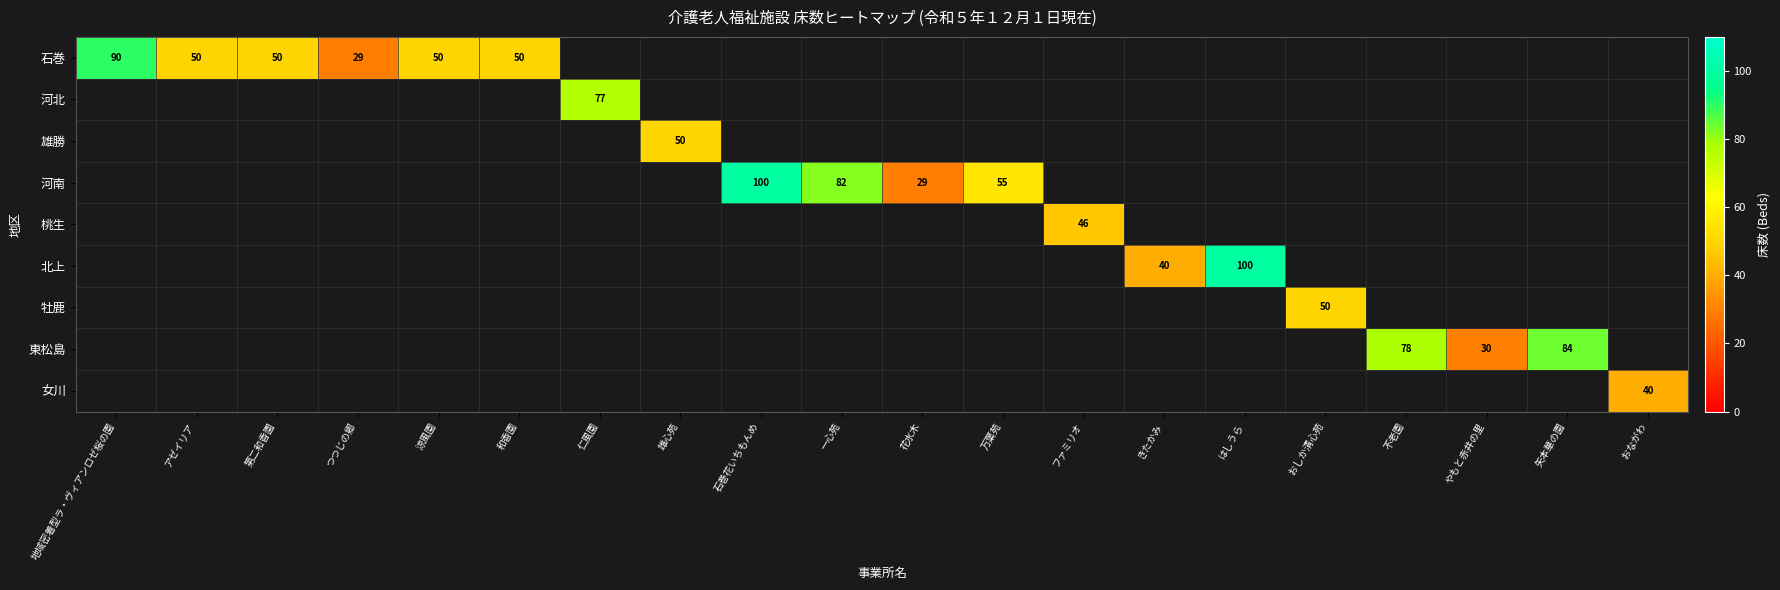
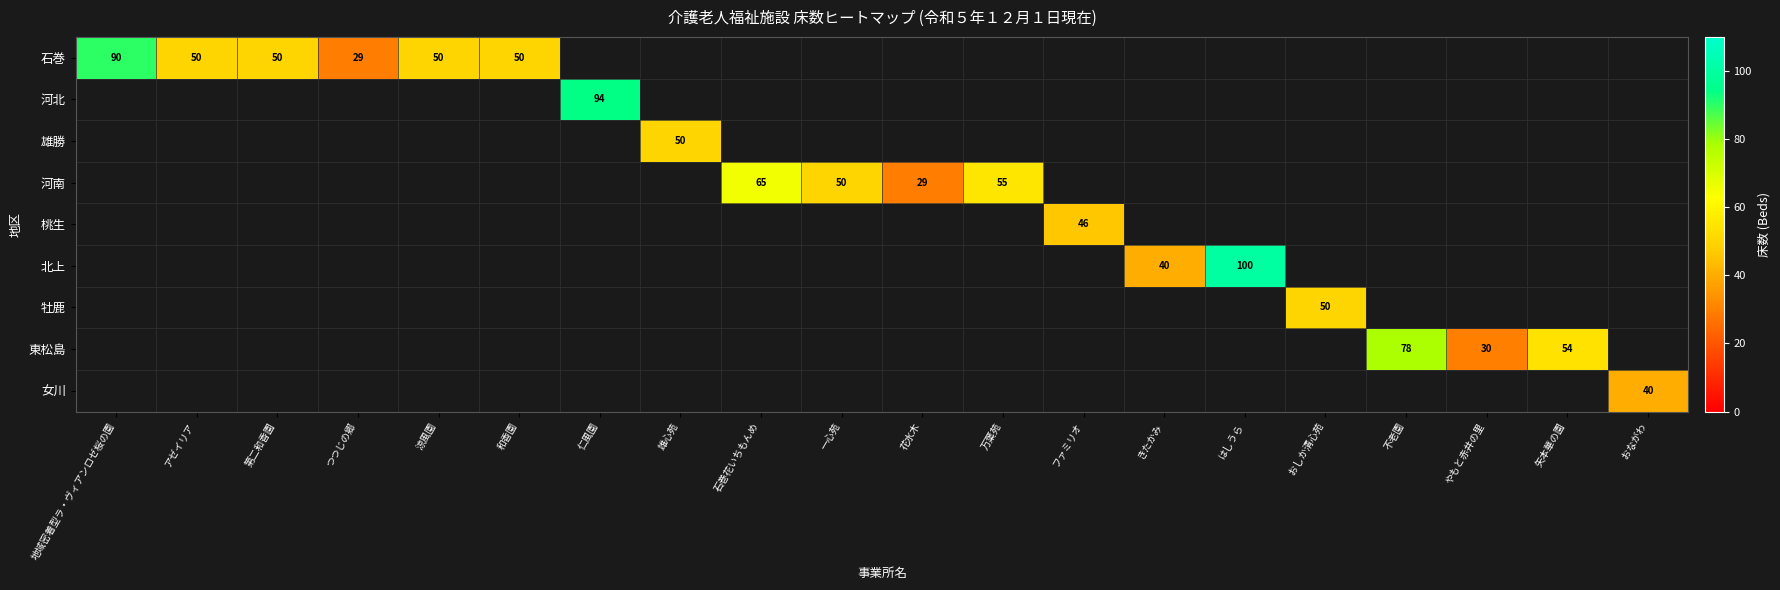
  {
    "石巻": {
      "地域密着型ラ・ヴィアンロゼ桜の園": 90,
      "アゼイリア": 50,
      "第二和香園": 50,
      "つつじの郷": 29,
      "涼風園": 50,
      "和香園": 50
    },
    "河北": {
-     "仁風園": 77
+     "仁風園": 94
    },
    "雄勝": {
      "雄心苑": 50
    },
    "河南": {
-     "石巻花いちもんめ": 100,
-     "一心苑": 82,
+     "石巻花いちもんめ": 65,
+     "一心苑": 50,
      "花水木": 29,
      "万葉苑": 55
    },
    "桃生": {
      "ファミリオ": 46
    },
    "北上": {
      "きたかみ": 40,
      "はしうら": 100
    },
    "牡鹿": {
      "おしか清心苑": 50
    },
    "東松島": {
      "不老園": 78,
      "やもと赤井の里": 30,
-     "矢本華の園": 84
+     "矢本華の園": 54
    },
    "女川": {
      "おながわ": 40
    }
  }
